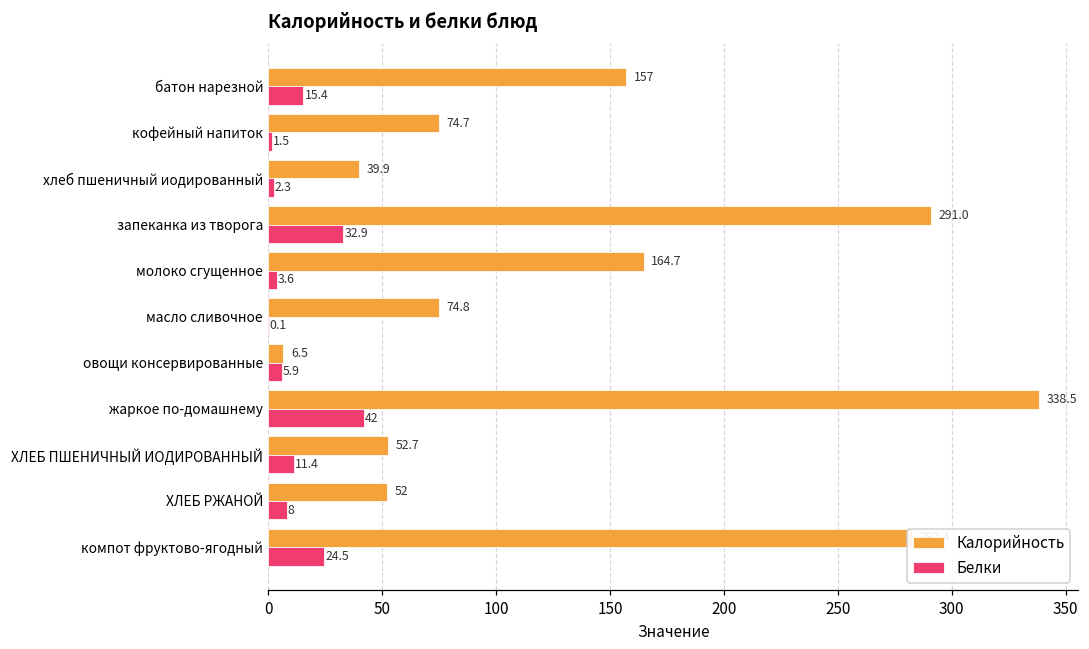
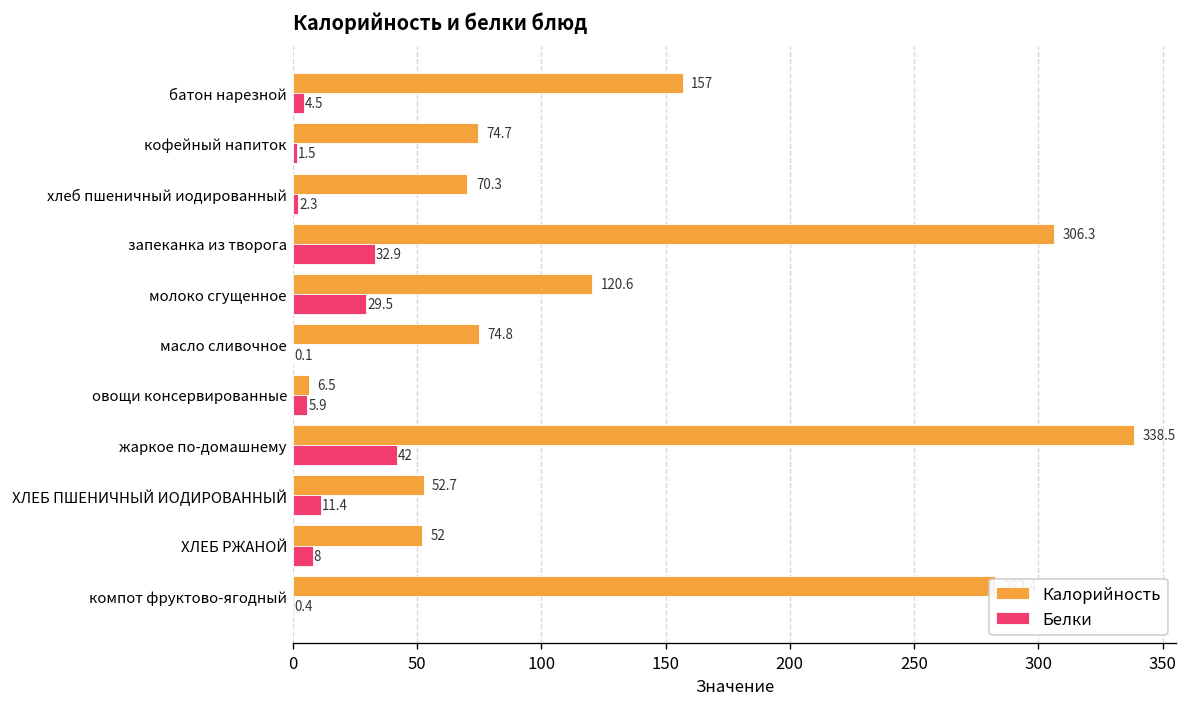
  {
    "Калорийность": {
      "батон нарезной": 157,
      "кофейный напиток": 74.7,
-     "хлеб пшеничный иодированный": 39.9,
-     "запеканка из творога": 291.0,
-     "молоко сгущенное": 164.7,
+     "хлеб пшеничный иодированный": 70.3,
+     "запеканка из творога": 306.3,
+     "молоко сгущенное": 120.6,
      "масло сливочное": 74.8,
      "овощи консервированные": 6.5,
      "жаркое по-домашнему": 338.5,
      "ХЛЕБ ПШЕНИЧНЫЙ ИОДИРОВАННЫЙ": 52.7,
      "ХЛЕБ РЖАНОЙ": 52
    },
    "Белки": {
-     "батон нарезной": 15.4,
+     "батон нарезной": 4.5,
      "кофейный напиток": 1.5,
      "хлеб пшеничный иодированный": 2.3,
      "запеканка из творога": 32.9,
-     "молоко сгущенное": 3.6,
+     "молоко сгущенное": 29.5,
      "масло сливочное": 0.1,
      "овощи консервированные": 5.9,
      "жаркое по-домашнему": 42,
      "ХЛЕБ ПШЕНИЧНЫЙ ИОДИРОВАННЫЙ": 11.4,
      "ХЛЕБ РЖАНОЙ": 8,
-     "компот фруктово-ягодный": 24.5
+     "компот фруктово-ягодный": 0.4
    }
  }
